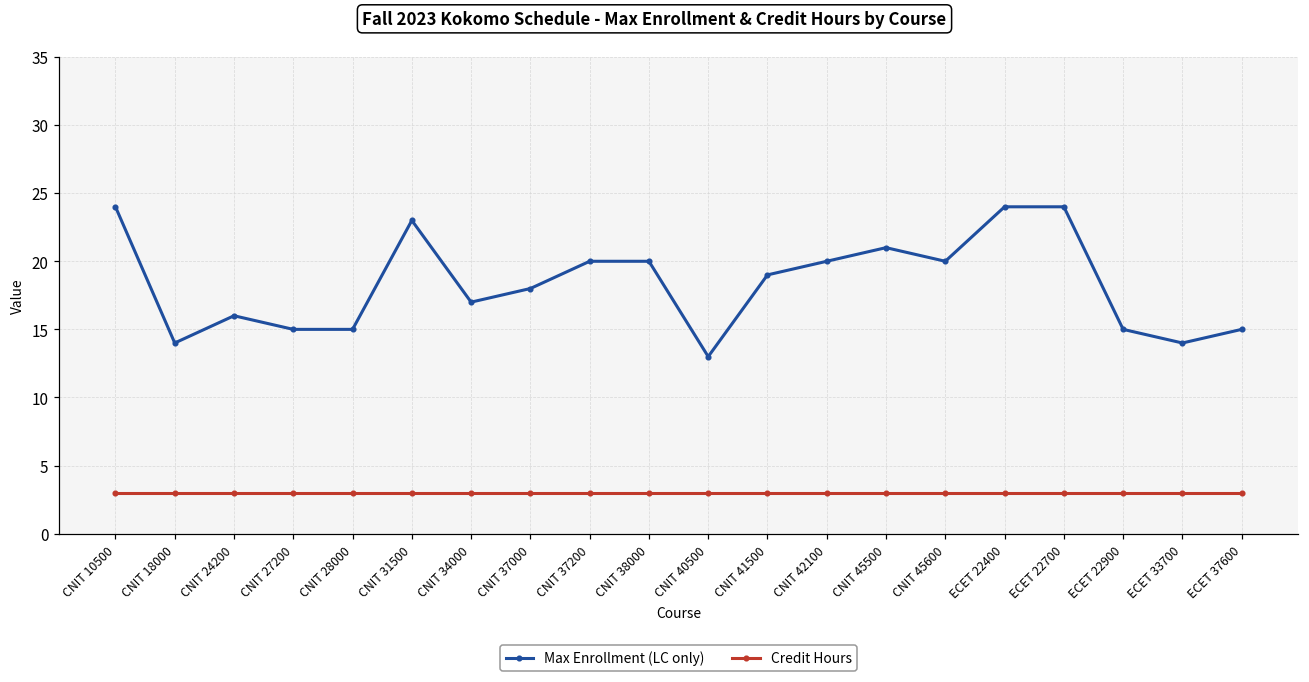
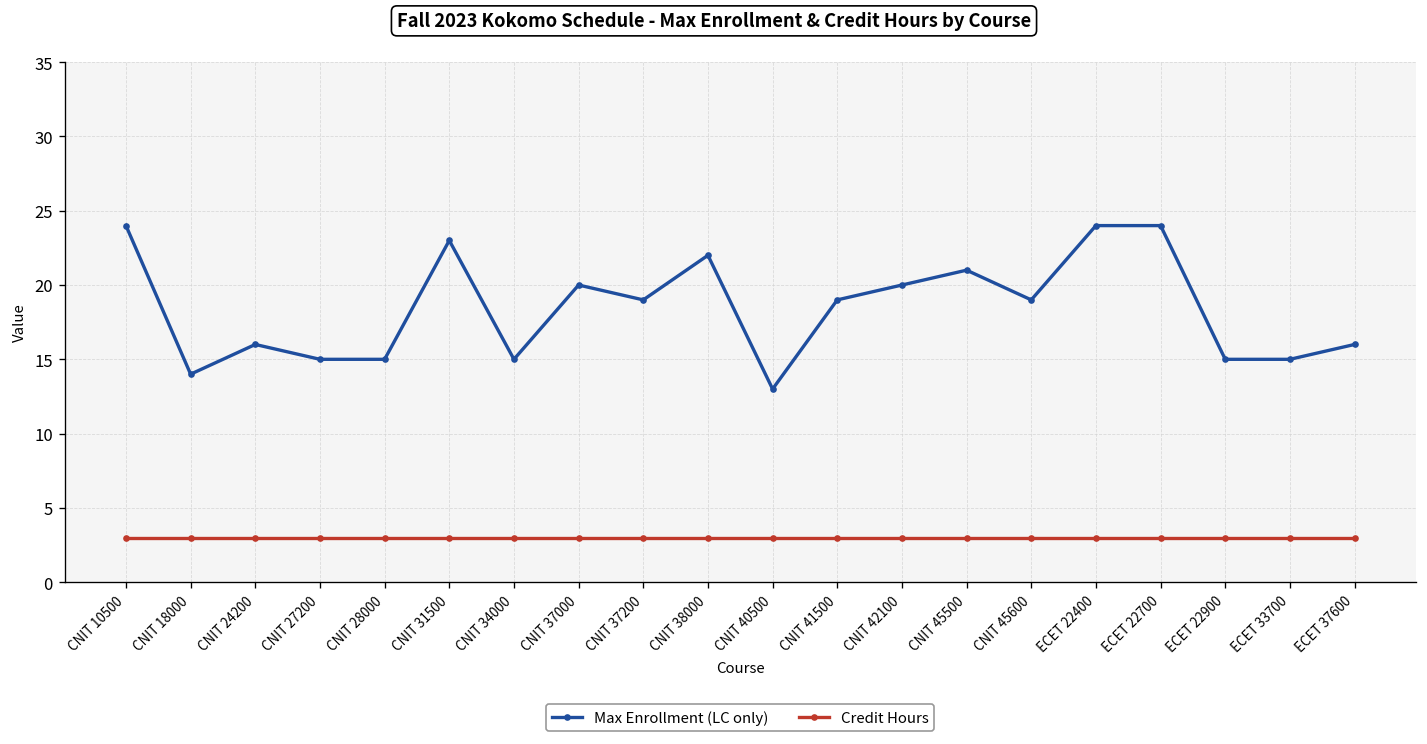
  {
    "Max Enrollment (LC only)": {
      "CNIT 10500": 24,
      "CNIT 18000": 14,
      "CNIT 24200": 16,
      "CNIT 27200": 15,
      "CNIT 28000": 15,
      "CNIT 31500": 23,
-     "CNIT 34000": 17,
-     "CNIT 37000": 18,
-     "CNIT 37200": 20,
-     "CNIT 38000": 20,
+     "CNIT 34000": 15,
+     "CNIT 37000": 20,
+     "CNIT 37200": 19,
+     "CNIT 38000": 22,
      "CNIT 40500": 13,
      "CNIT 41500": 19,
      "CNIT 42100": 20,
      "CNIT 45500": 21,
-     "CNIT 45600": 20,
+     "CNIT 45600": 19,
      "ECET 22400": 24,
      "ECET 22700": 24,
      "ECET 22900": 15,
-     "ECET 33700": 14,
-     "ECET 37600": 15
+     "ECET 33700": 15,
+     "ECET 37600": 16
    },
    "Credit Hours": {
      "CNIT 10500": 3,
      "CNIT 18000": 3,
      "CNIT 24200": 3,
      "CNIT 27200": 3,
      "CNIT 28000": 3,
      "CNIT 31500": 3,
      "CNIT 34000": 3,
      "CNIT 37000": 3,
      "CNIT 37200": 3,
      "CNIT 38000": 3,
      "CNIT 40500": 3,
      "CNIT 41500": 3,
      "CNIT 42100": 3,
      "CNIT 45500": 3,
      "CNIT 45600": 3,
      "ECET 22400": 3,
      "ECET 22700": 3,
      "ECET 22900": 3,
      "ECET 33700": 3,
      "ECET 37600": 3
    }
  }
